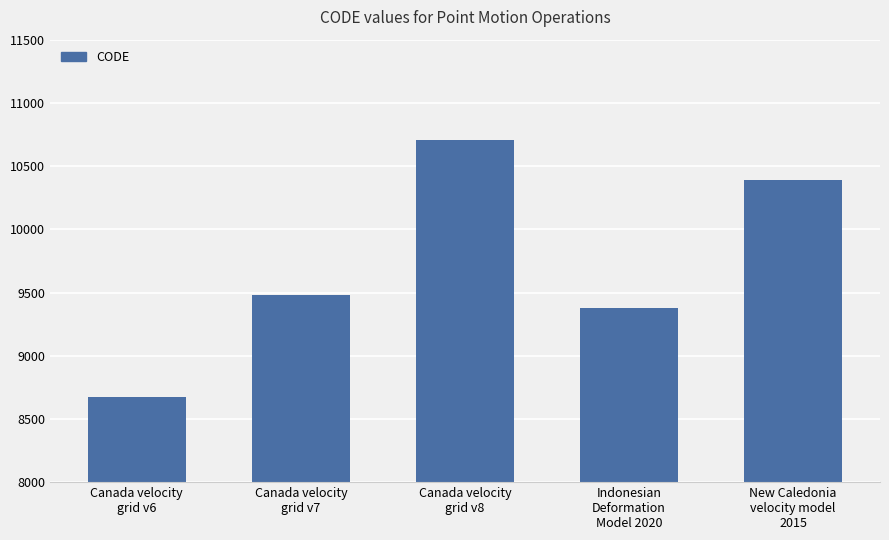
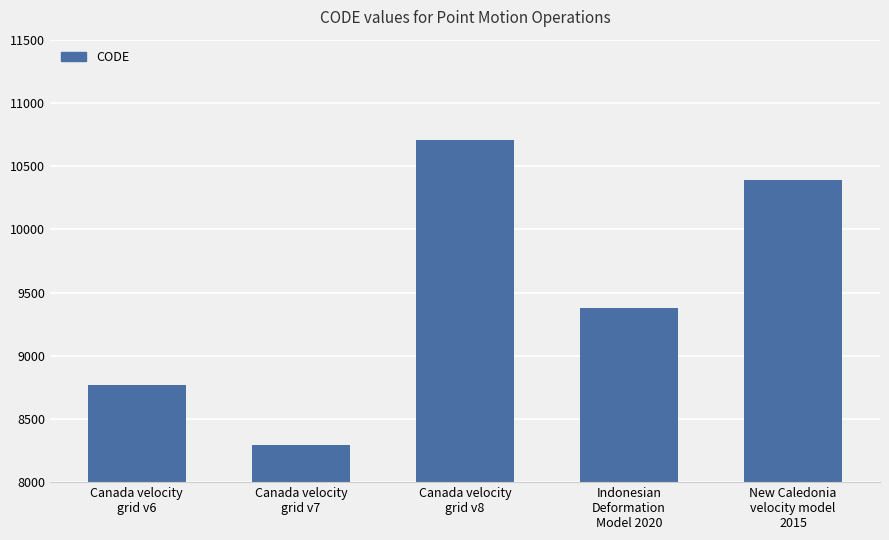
  {
-   "Canada velocity grid v6": 8680,
-   "Canada velocity grid v7": 9480,
+   "Canada velocity grid v6": 8770,
+   "Canada velocity grid v7": 8290,
    "Canada velocity grid v8": 10710,
    "Indonesian Deformation Model 2020": 9380,
    "New Caledonia velocity model 2015": 10390
  }
